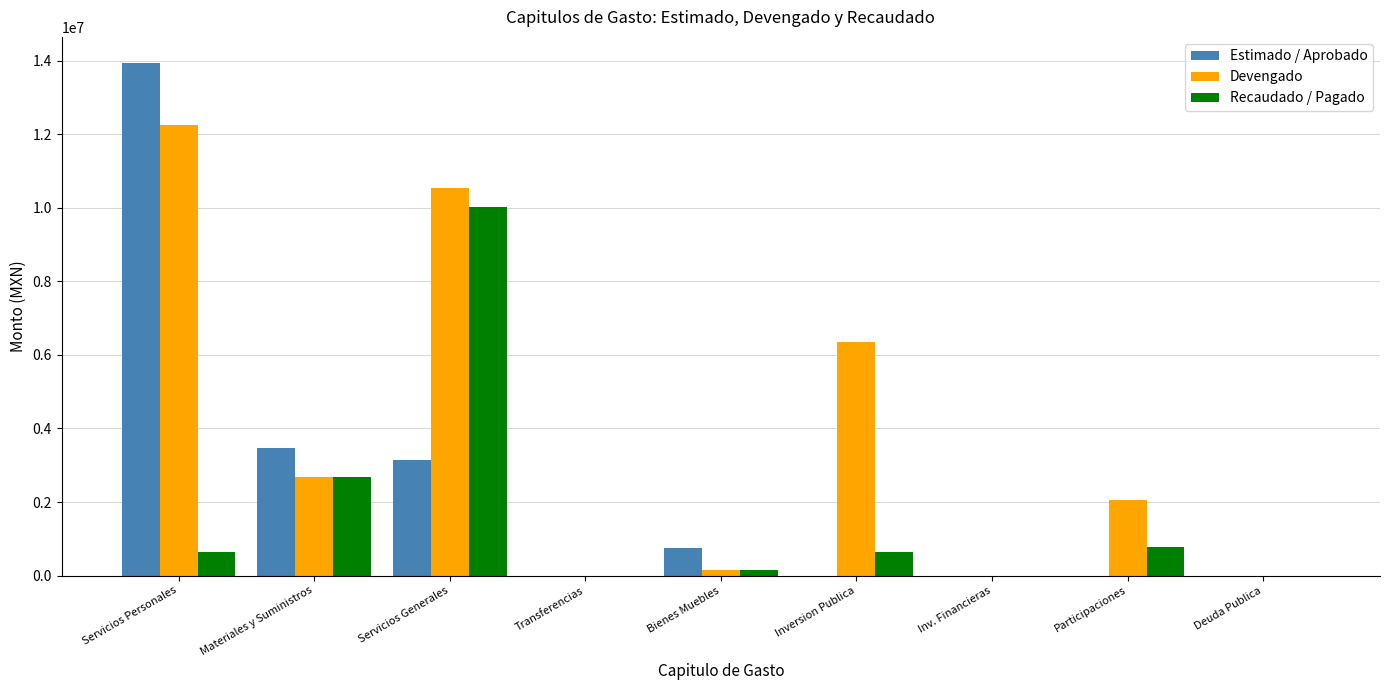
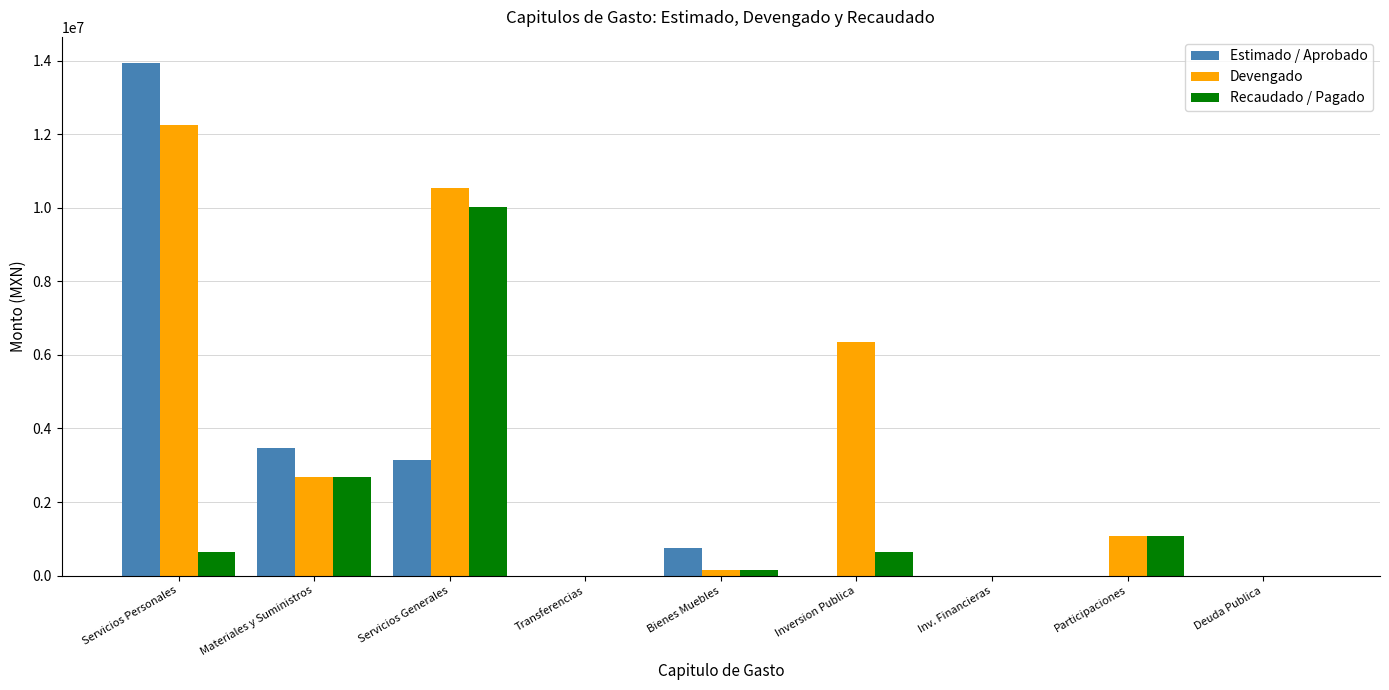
  {
    "Estimado / Aprobado": {
      "Servicios Personales": 13900000,
      "Materiales y Suministros": 3500000,
      "Servicios Generales": 3100000,
      "Transferencias": 0,
      "Bienes Muebles": 700000,
      "Inversion Publica": 0,
      "Inv. Financieras": 0,
      "Participaciones": 0,
      "Deuda Publica": 0
    },
    "Devengado": {
      "Servicios Personales": 12200000,
      "Materiales y Suministros": 2700000,
      "Servicios Generales": 10500000,
      "Transferencias": 0,
      "Bienes Muebles": 200000,
      "Inversion Publica": 6300000,
      "Inv. Financieras": 0,
-     "Participaciones": 2100000,
+     "Participaciones": 1100000,
      "Deuda Publica": 0
    },
    "Recaudado / Pagado": {
      "Servicios Personales": 600000,
      "Materiales y Suministros": 2700000,
      "Servicios Generales": 10000000,
      "Transferencias": 0,
      "Bienes Muebles": 200000,
      "Inversion Publica": 600000,
      "Inv. Financieras": 0,
-     "Participaciones": 800000,
+     "Participaciones": 1100000,
      "Deuda Publica": 0
    }
  }
